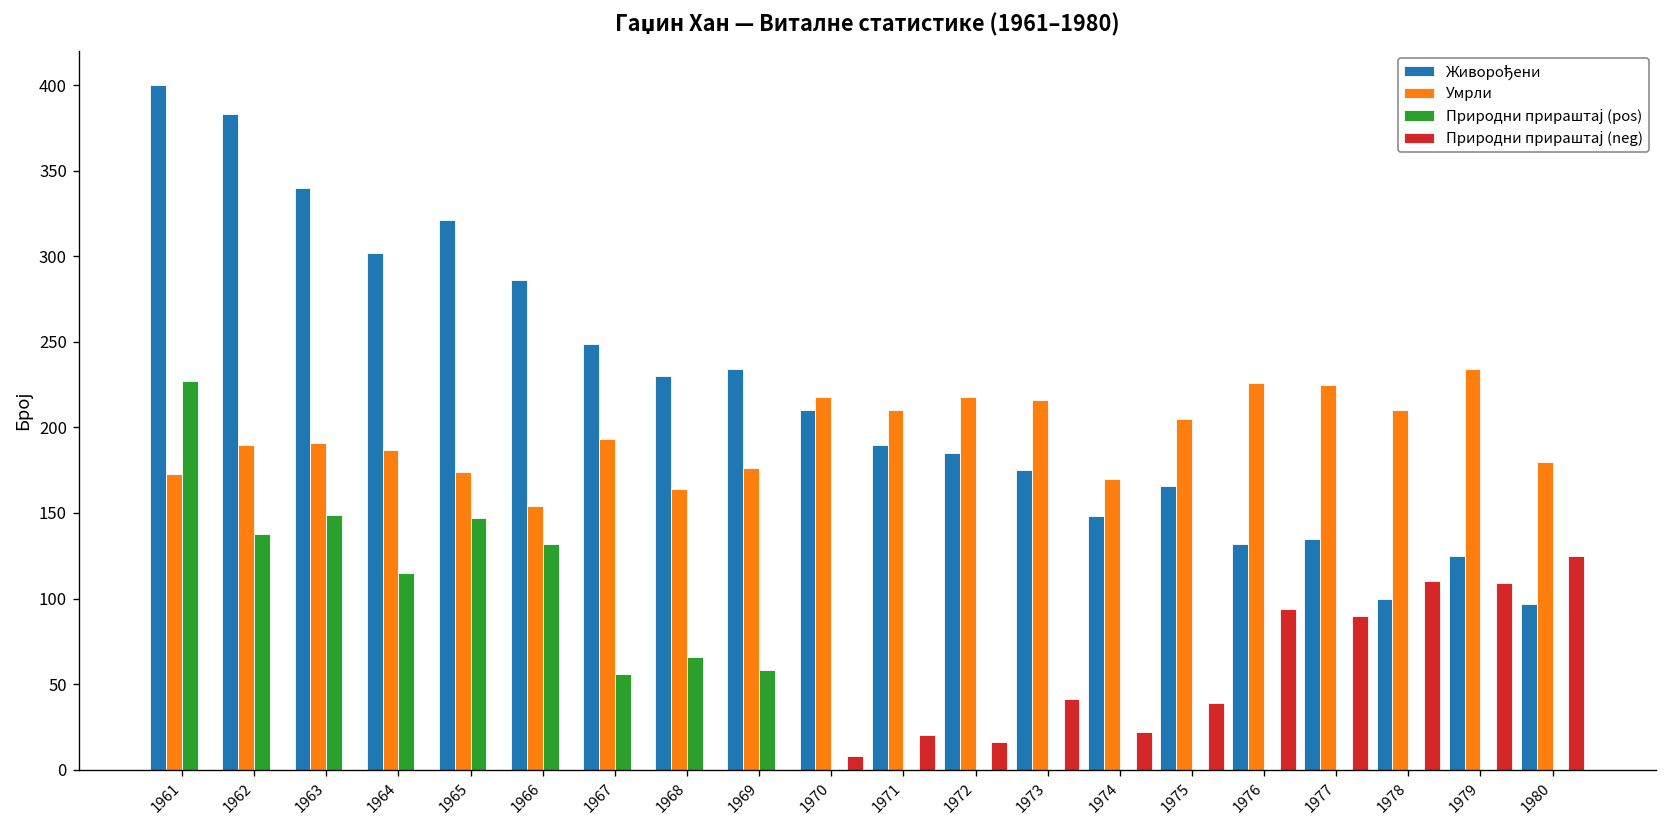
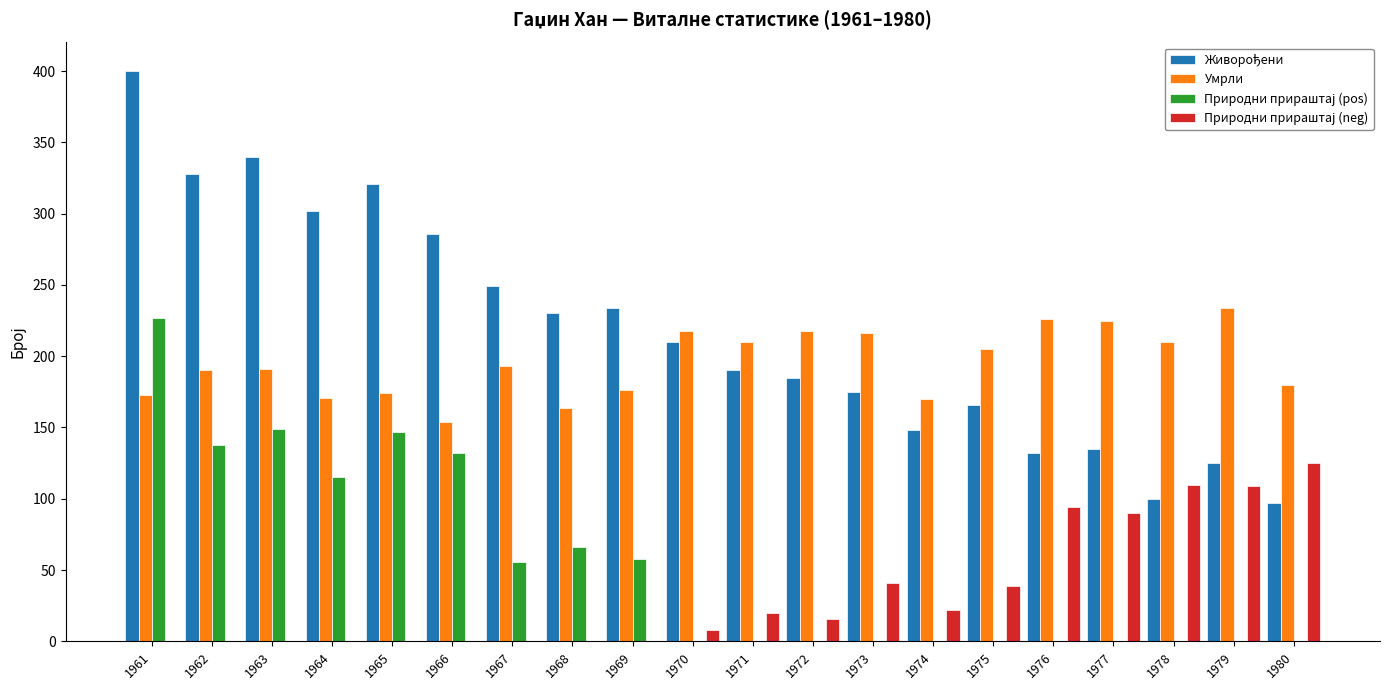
  {
    "Живорођени": {
      "1961": 400,
-     "1962": 383,
+     "1962": 328,
      "1963": 340,
      "1964": 302,
      "1965": 321,
      "1966": 286,
      "1967": 249,
      "1968": 230,
      "1969": 234,
      "1970": 210,
      "1971": 190,
      "1972": 185,
      "1973": 175,
      "1974": 148,
      "1975": 166,
      "1976": 132,
      "1977": 135,
      "1978": 100,
      "1979": 125,
      "1980": 97
    },
    "Умрли": {
      "1961": 173,
      "1962": 190,
      "1963": 191,
-     "1964": 187,
+     "1964": 171,
      "1965": 174,
      "1966": 154,
      "1967": 193,
      "1968": 164,
      "1969": 176,
      "1970": 218,
      "1971": 210,
      "1972": 218,
      "1973": 216,
      "1974": 170,
      "1975": 205,
      "1976": 226,
      "1977": 225,
      "1978": 210,
      "1979": 234,
      "1980": 180
    },
    "Природни прираштај (pos)": {
      "1961": 227,
      "1962": 138,
      "1963": 149,
      "1964": 115,
      "1965": 147,
      "1966": 132,
      "1967": 56,
      "1968": 66,
      "1969": 58,
      "1970": 0,
      "1971": 0,
      "1972": 0,
      "1973": 0,
      "1974": 0,
      "1975": 0,
      "1976": 0,
      "1977": 0,
      "1978": 0,
      "1979": 0,
      "1980": 0
    },
    "Природни прираштај (neg)": {
      "1961": 0,
      "1962": 0,
      "1963": 0,
      "1964": 0,
      "1965": 0,
      "1966": 0,
      "1967": 0,
      "1968": 0,
      "1969": 0,
      "1970": 8,
      "1971": 20,
      "1972": 16,
      "1973": 41,
      "1974": 22,
      "1975": 39,
      "1976": 94,
      "1977": 90,
      "1978": 110,
      "1979": 109,
      "1980": 125
    }
  }
